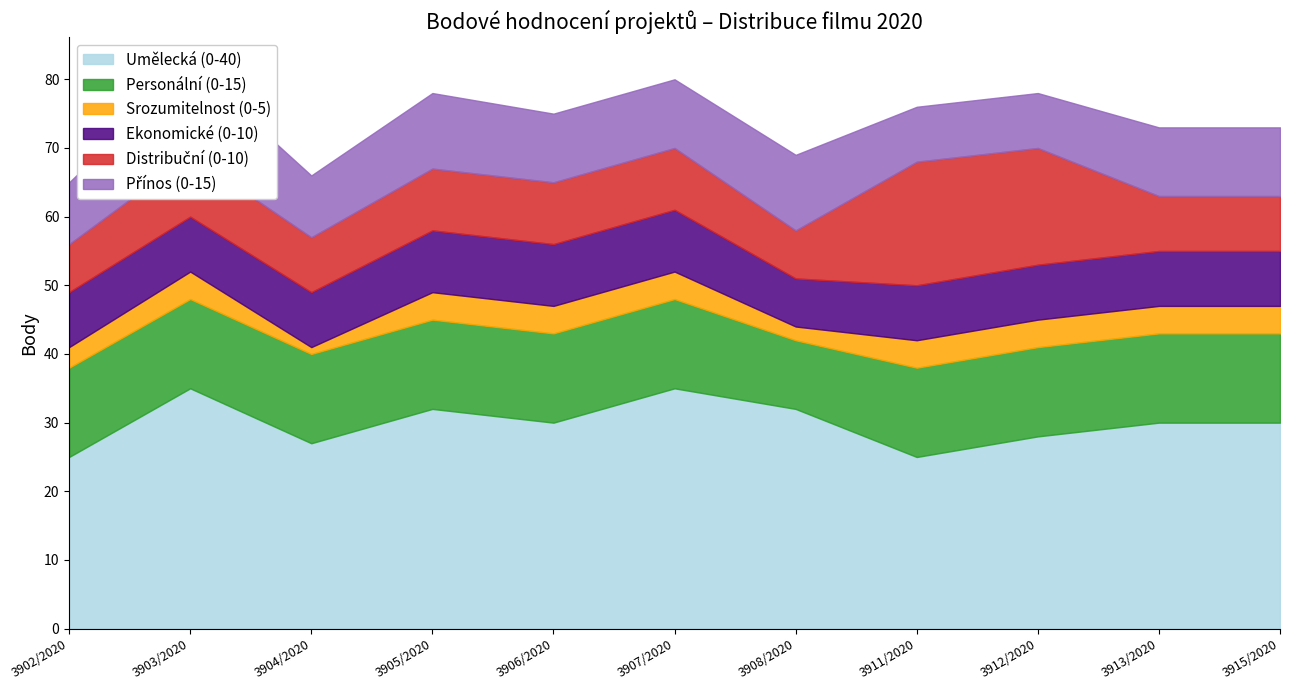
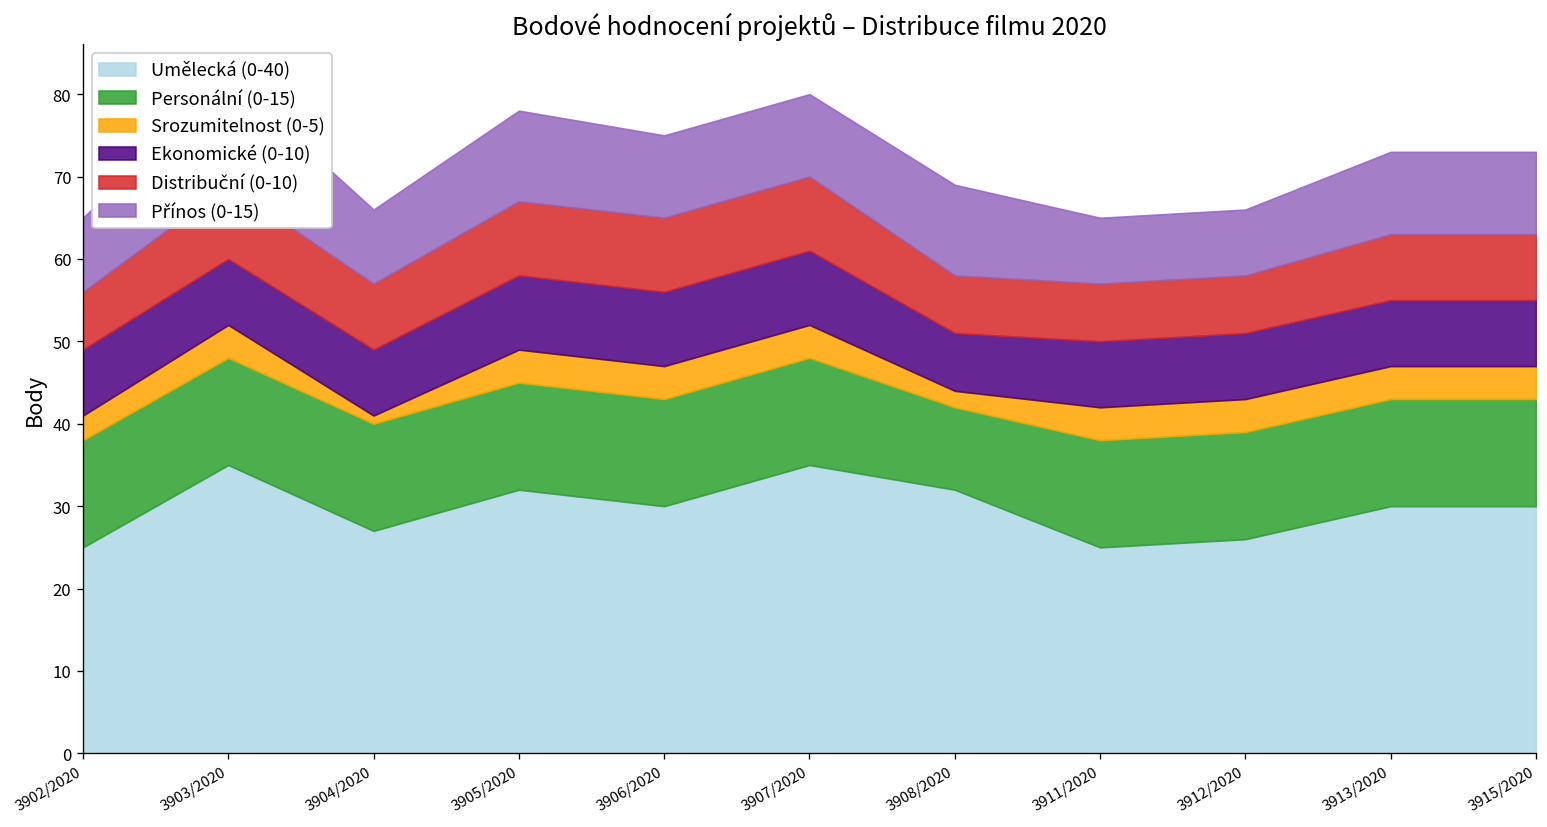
  {
    "Umělecká (0-40)": {
      "3902/2020": 25,
      "3903/2020": 35,
      "3904/2020": 27,
      "3905/2020": 32,
      "3906/2020": 30,
      "3907/2020": 35,
      "3908/2020": 32,
      "3911/2020": 25,
-     "3912/2020": 28,
+     "3912/2020": 26,
      "3913/2020": 30,
      "3915/2020": 30
    },
    "Personální (0-15)": {
      "3902/2020": 13,
      "3903/2020": 13,
      "3904/2020": 13,
      "3905/2020": 13,
      "3906/2020": 13,
      "3907/2020": 13,
      "3908/2020": 10,
      "3911/2020": 13,
      "3912/2020": 13,
      "3913/2020": 13,
      "3915/2020": 13
    },
    "Srozumitelnost (0-5)": {
      "3902/2020": 3,
      "3903/2020": 4,
      "3904/2020": 1,
      "3905/2020": 4,
      "3906/2020": 4,
      "3907/2020": 4,
      "3908/2020": 2,
      "3911/2020": 4,
      "3912/2020": 4,
      "3913/2020": 4,
      "3915/2020": 4
    },
    "Ekonomické (0-10)": {
      "3902/2020": 8,
      "3903/2020": 8,
      "3904/2020": 8,
      "3905/2020": 9,
      "3906/2020": 9,
      "3907/2020": 9,
      "3908/2020": 7,
      "3911/2020": 8,
      "3912/2020": 8,
      "3913/2020": 8,
      "3915/2020": 8
    },
    "Distribuční (0-10)": {
      "3902/2020": 7,
      "3904/2020": 8,
      "3905/2020": 9,
      "3906/2020": 9,
      "3907/2020": 9,
      "3908/2020": 7,
-     "3911/2020": 18,
-     "3912/2020": 17,
+     "3911/2020": 7,
+     "3912/2020": 7,
      "3913/2020": 8,
      "3915/2020": 8
    },
    "Přínos (0-15)": {
      "3902/2020": 9,
      "3904/2020": 9,
      "3905/2020": 11,
      "3906/2020": 10,
      "3907/2020": 10,
      "3908/2020": 11,
      "3911/2020": 8,
      "3912/2020": 8,
      "3913/2020": 10,
      "3915/2020": 10
    }
  }
